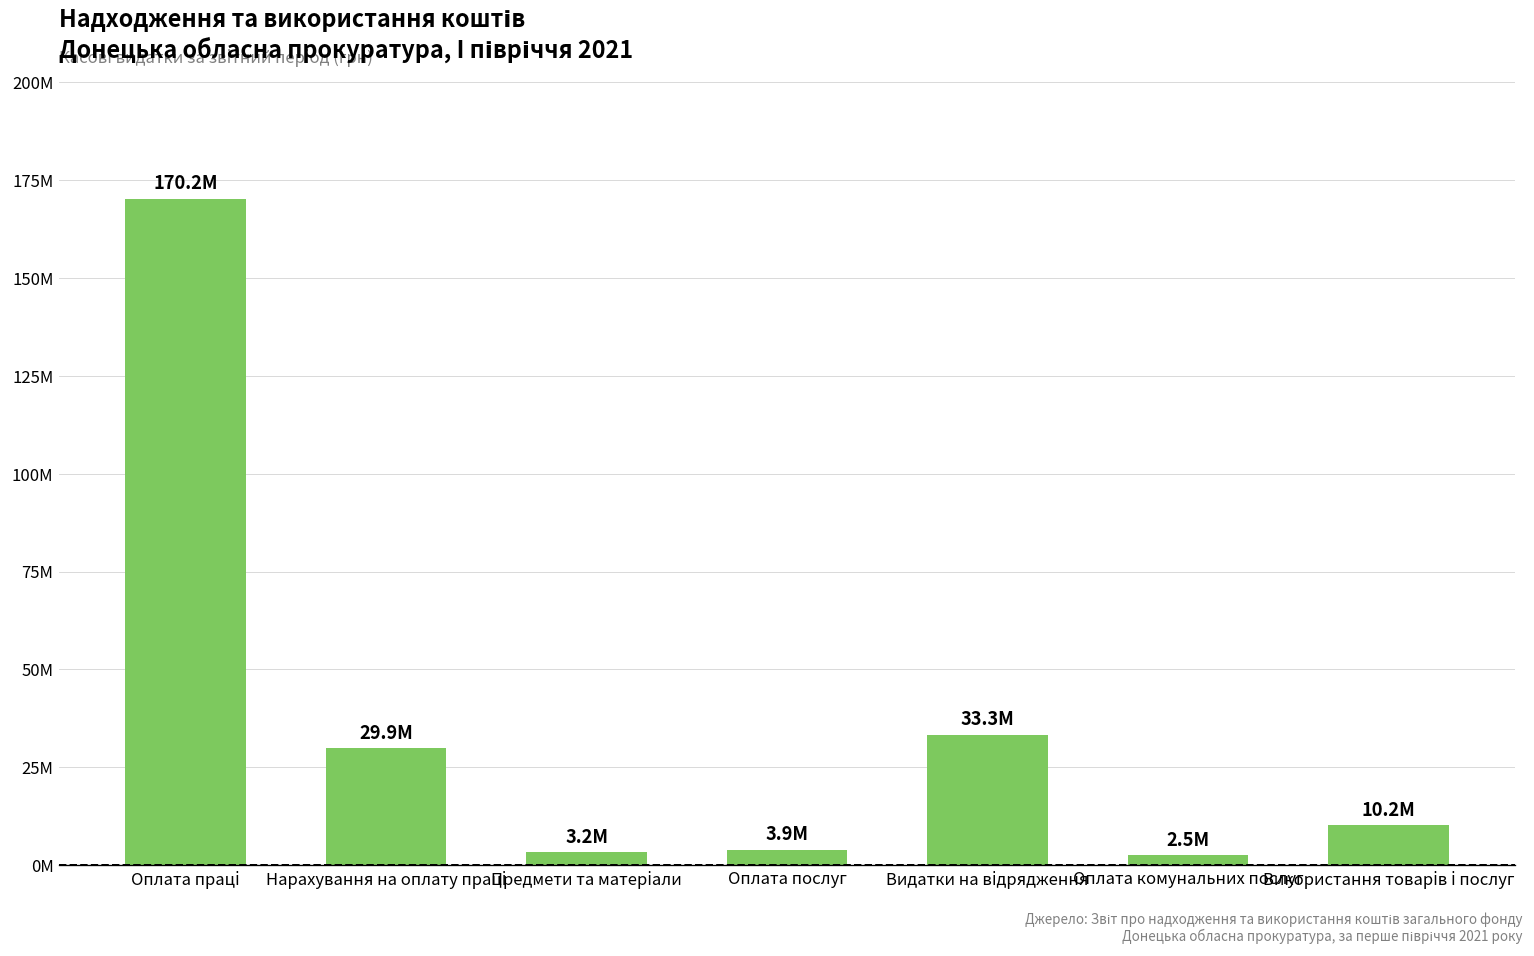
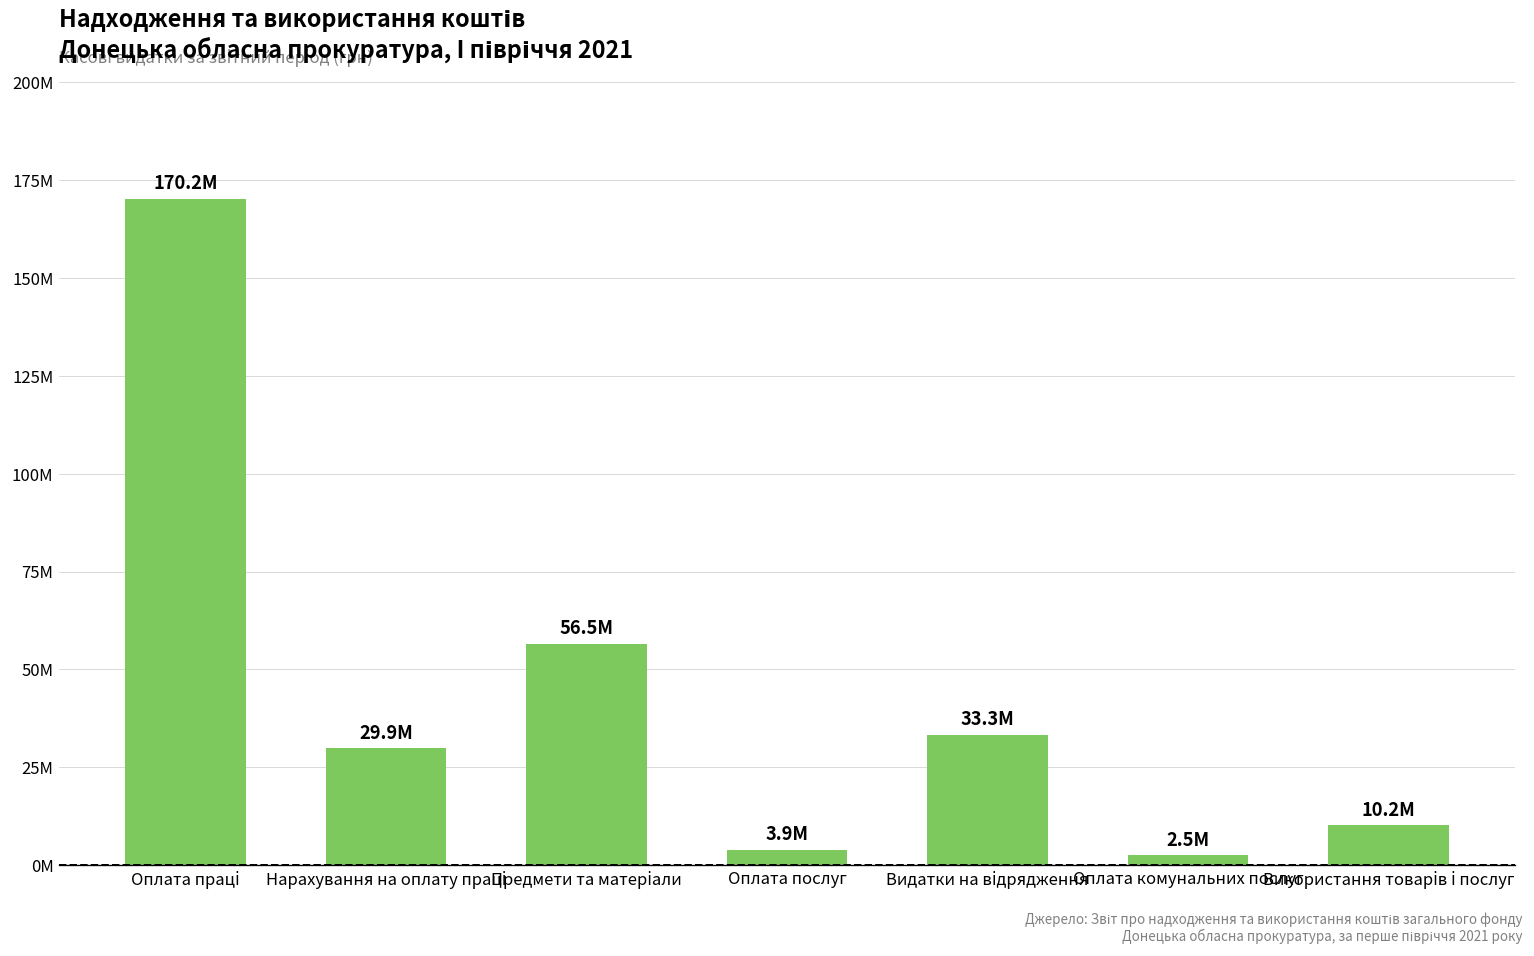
  {
    "Оплата праці": "170.2M",
    "Нарахування на оплату праці": "29.9M",
-   "Предмети та матеріали": "3.2M",
+   "Предмети та матеріали": "56.5M",
    "Оплата послуг": "3.9M",
    "Видатки на відрядження": "33.3M"
  }
